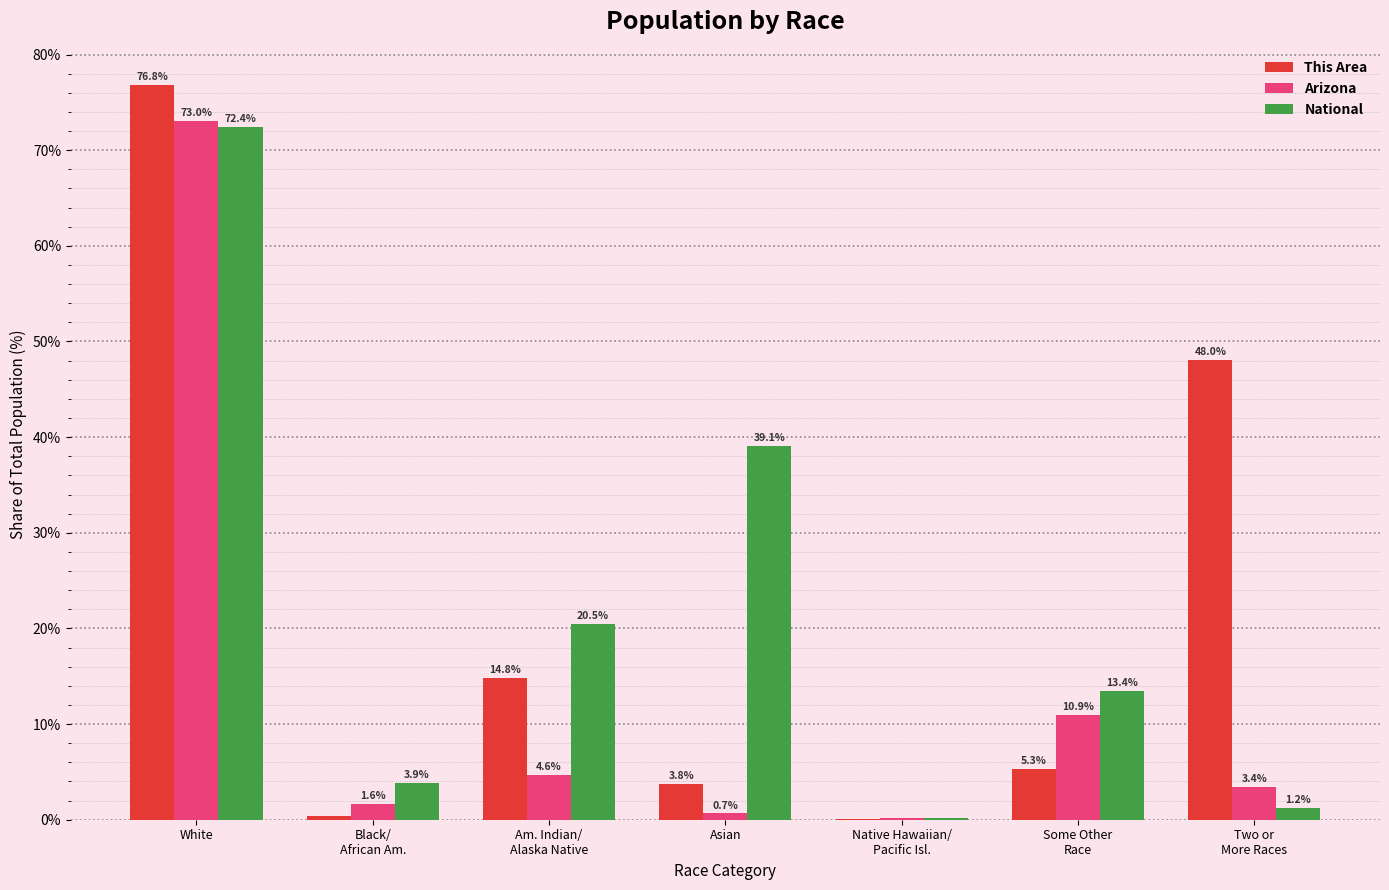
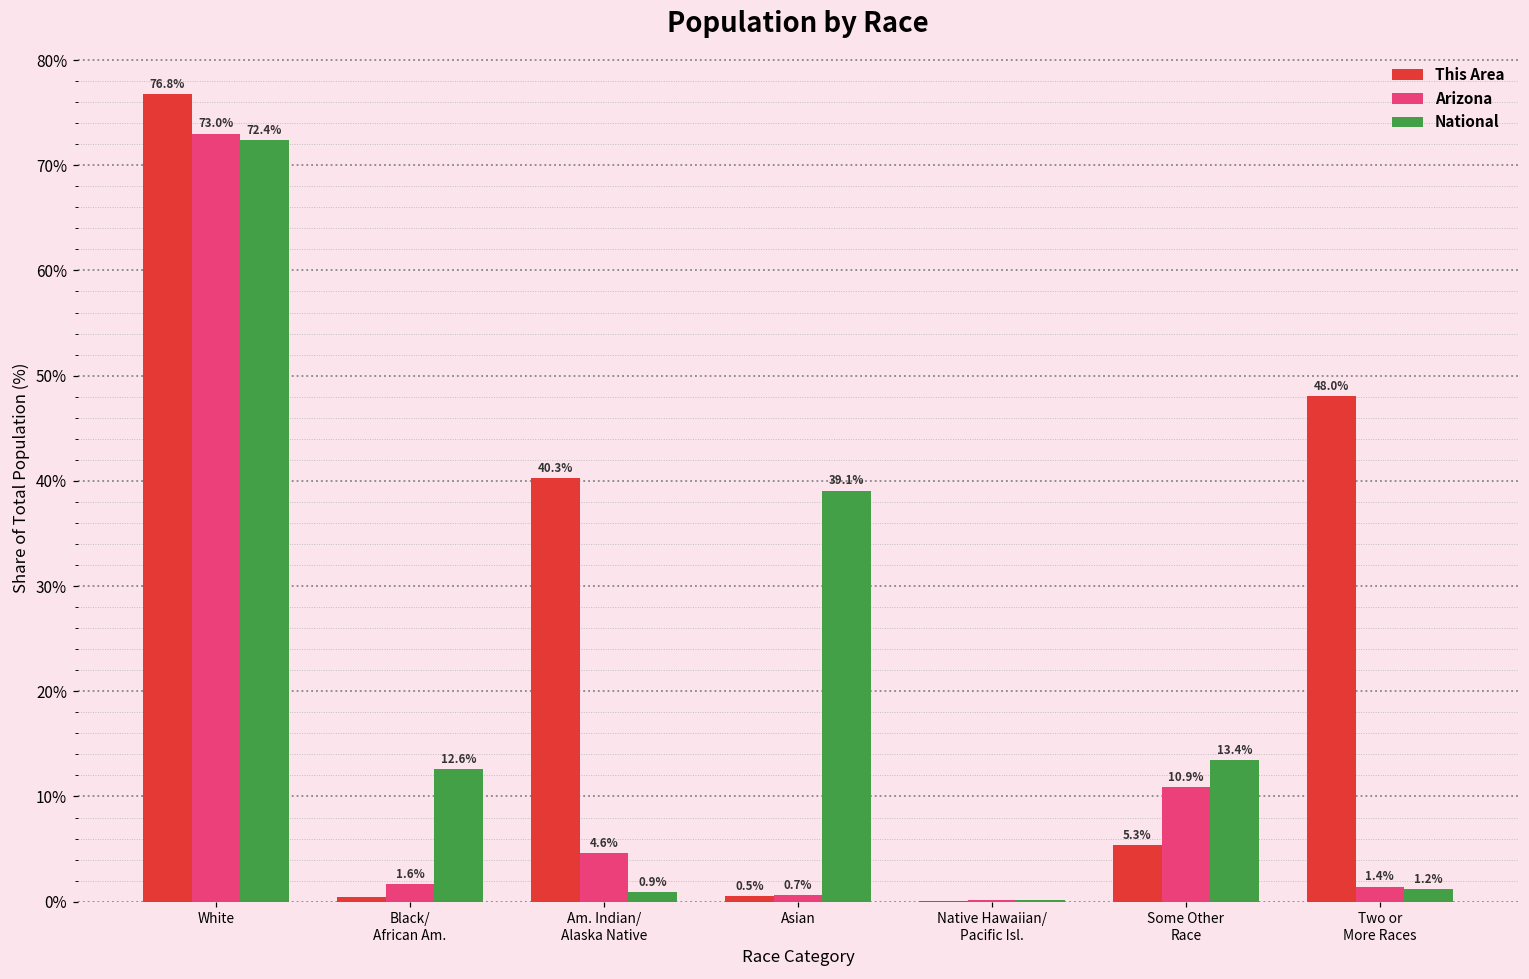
  {
    "This Area": {
      "White": "76.8%",
-     "Am. Indian/ Alaska Native": "14.8%",
-     "Asian": "3.8%",
+     "Am. Indian/ Alaska Native": "40.3%",
+     "Asian": "0.5%",
      "Some Other Race": "5.3%",
      "Two or More Races": "48.0%"
    },
    "Arizona": {
      "White": "73.0%",
      "Black/ African Am.": "1.6%",
      "Am. Indian/ Alaska Native": "4.6%",
      "Asian": "0.7%",
      "Some Other Race": "10.9%",
-     "Two or More Races": "3.4%"
+     "Two or More Races": "1.4%"
    },
    "National": {
      "White": "72.4%",
-     "Black/ African Am.": "3.9%",
-     "Am. Indian/ Alaska Native": "20.5%",
+     "Black/ African Am.": "12.6%",
+     "Am. Indian/ Alaska Native": "0.9%",
      "Asian": "39.1%",
      "Some Other Race": "13.4%",
      "Two or More Races": "1.2%"
    }
  }
